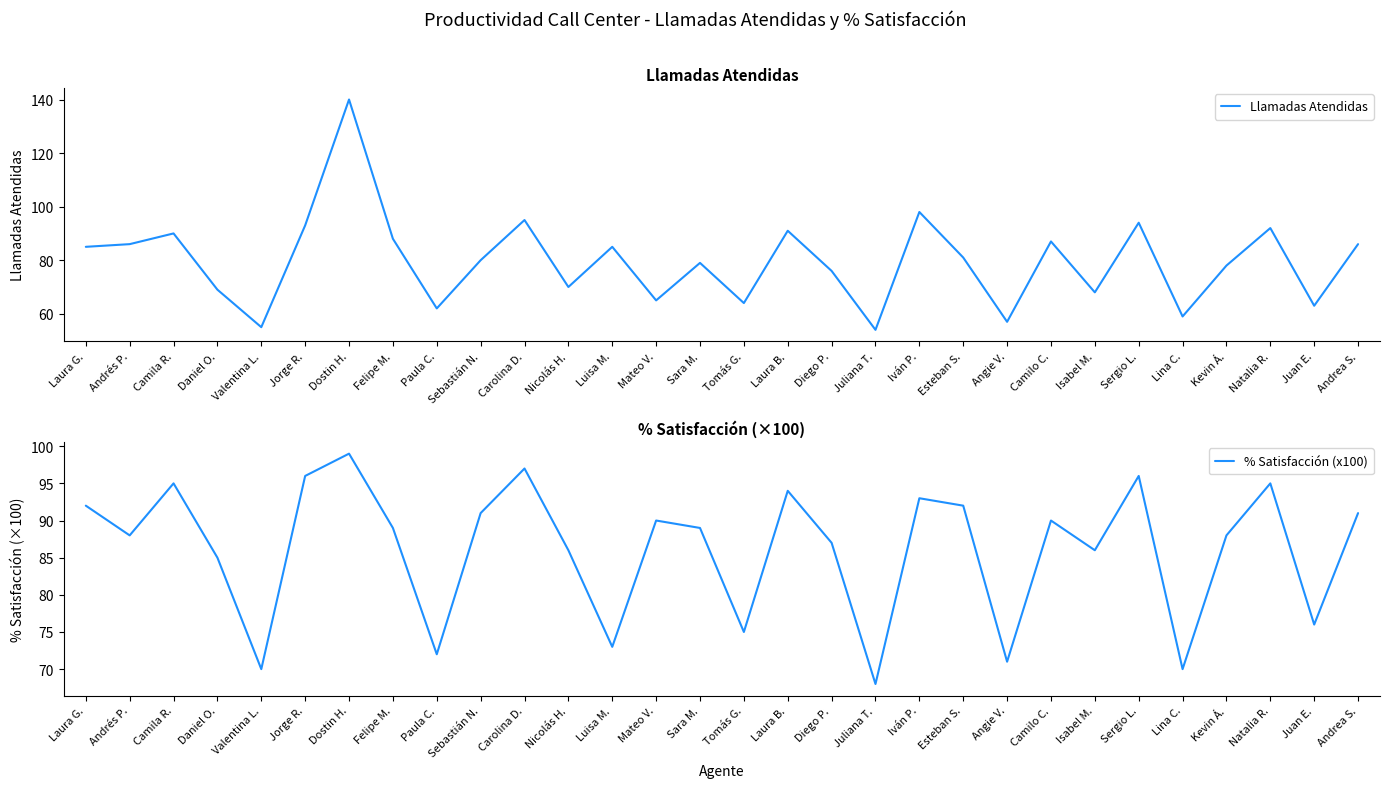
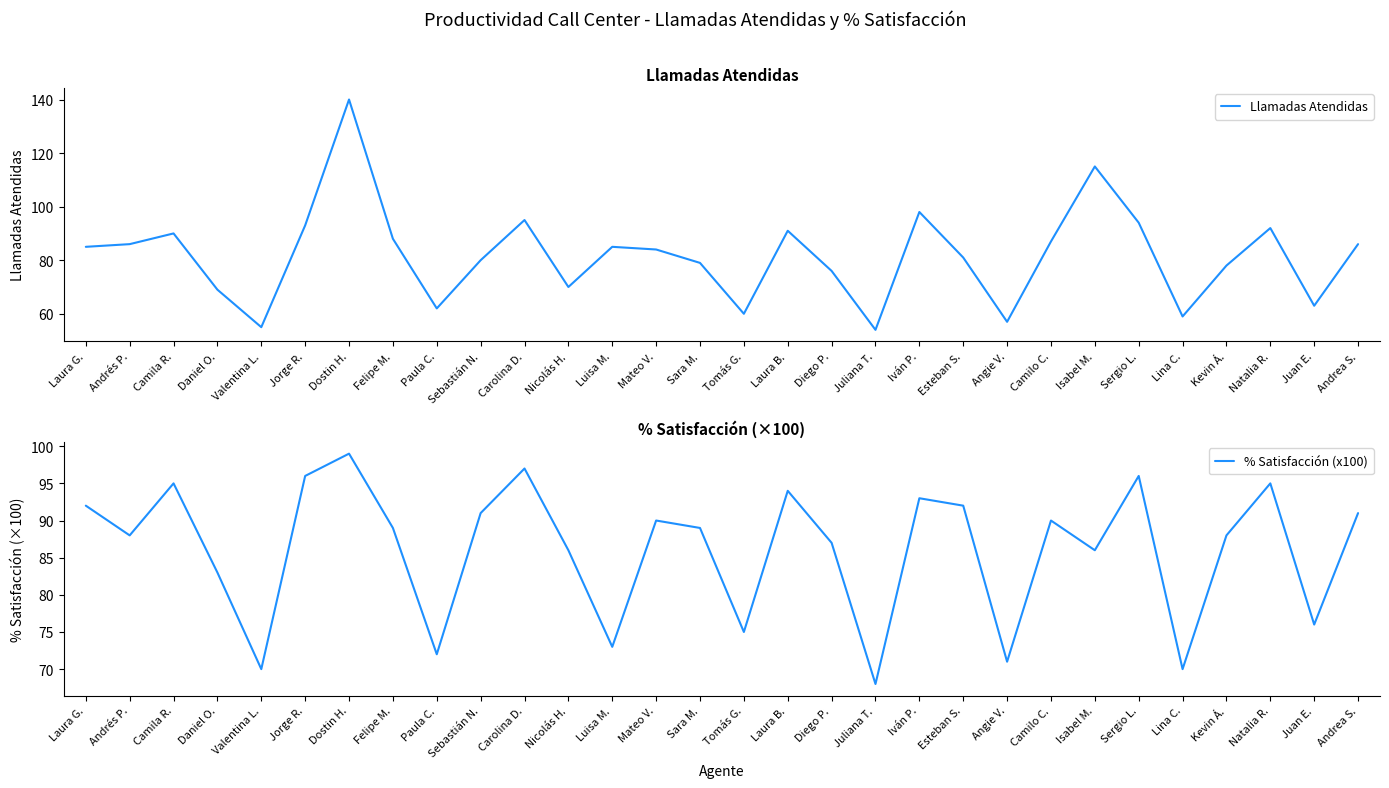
  {
    "Llamadas Atendidas": {
      "Laura G.": 85,
      "Andrés P.": 86,
      "Camila R.": 90,
      "Daniel O.": 69,
      "Valentina L.": 55,
      "Jorge R.": 93,
      "Dostin H.": 140,
      "Felipe M.": 88,
      "Paula C.": 62,
      "Sebastián N.": 80,
      "Carolina D.": 95,
      "Nicolás H.": 70,
      "Luisa M.": 85,
-     "Mateo V.": 65,
+     "Mateo V.": 84,
      "Sara M.": 79,
-     "Tomás G.": 64,
+     "Tomás G.": 60,
      "Laura B.": 91,
      "Diego P.": 76,
      "Juliana T.": 54,
      "Iván P.": 98,
      "Esteban S.": 81,
      "Angie V.": 57,
      "Camilo C.": 87,
-     "Isabel M.": 68,
+     "Isabel M.": 115,
      "Sergio L.": 94,
      "Lina C.": 59,
      "Kevin Á.": 78,
      "Natalia R.": 92,
      "Juan E.": 63,
      "Andrea S.": 86
    },
    "% Satisfacción (×100)": {
      "Laura G.": 92,
      "Andrés P.": 88,
      "Camila R.": 95,
-     "Daniel O.": 85,
+     "Daniel O.": 83,
      "Valentina L.": 70,
      "Jorge R.": 96,
      "Dostin H.": 99,
      "Felipe M.": 89,
      "Paula C.": 72,
      "Sebastián N.": 91,
      "Carolina D.": 97,
      "Nicolás H.": 86,
      "Luisa M.": 73,
      "Mateo V.": 90,
      "Sara M.": 89,
      "Tomás G.": 75,
      "Laura B.": 94,
      "Diego P.": 87,
      "Juliana T.": 68,
      "Iván P.": 93,
      "Esteban S.": 92,
      "Angie V.": 71,
      "Camilo C.": 90,
      "Isabel M.": 86,
      "Sergio L.": 96,
      "Lina C.": 70,
      "Kevin Á.": 88,
      "Natalia R.": 95,
      "Juan E.": 76,
      "Andrea S.": 91
    }
  }
